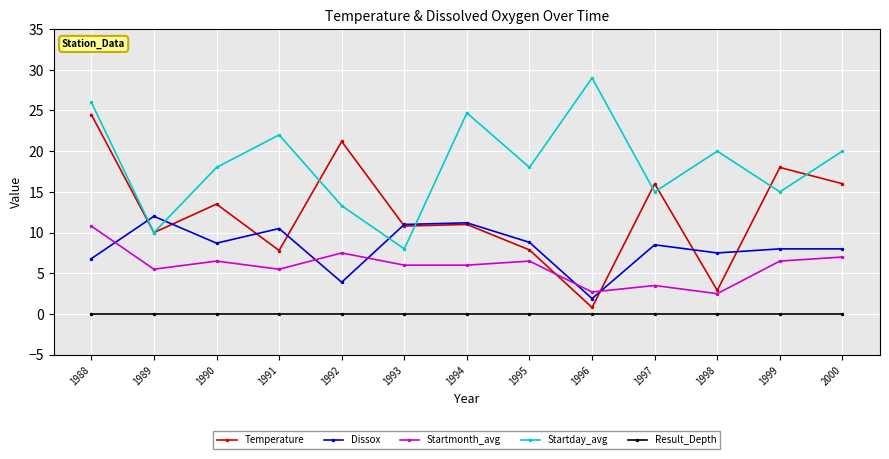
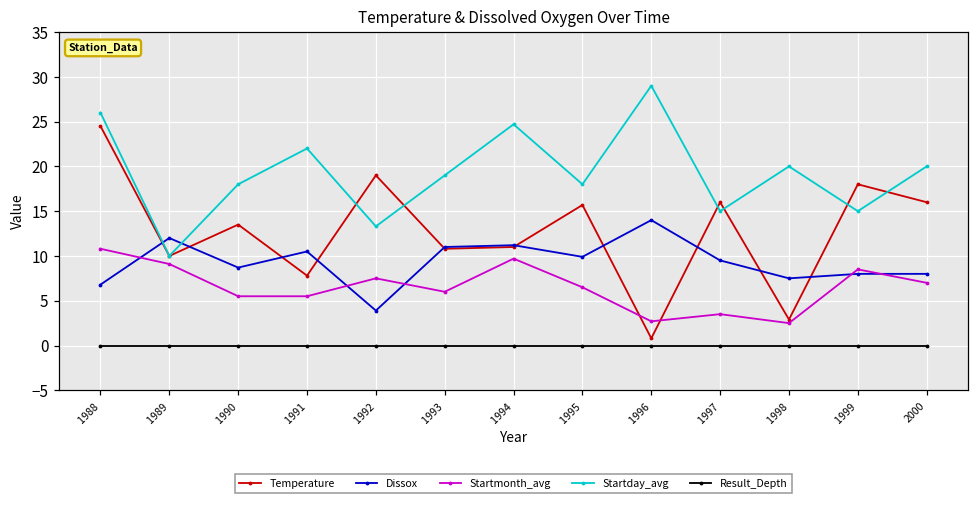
  {
    "Temperature": {
      "1988": 25,
      "1990": 14,
      "1991": 8,
-     "1992": 21,
-     "1995": 8,
+     "1992": 19,
+     "1995": 16,
      "1996": 1,
      "1997": 16,
      "1998": 3,
      "1999": 18,
      "2000": 16
    },
    "Dissox": {
      "1988": 7,
      "1989": 12,
      "1990": 9,
      "1991": 11,
      "1992": 4,
-     "1995": 9,
-     "1996": 2,
-     "1997": 9,
+     "1995": 10,
+     "1996": 14,
+     "1997": 10,
      "1998": 8,
      "1999": 8,
      "2000": 8
    },
    "Startmonth_avg": {
      "1988": 11,
-     "1989": 6,
-     "1990": 7,
+     "1989": 9,
+     "1990": 6,
      "1991": 6,
      "1992": 8,
      "1993": 6,
-     "1994": 6,
+     "1994": 10,
      "1995": 7,
      "1996": 3,
      "1997": 4,
      "1998": 3,
-     "1999": 7,
+     "1999": 9,
      "2000": 7
    },
    "Startday_avg": {
      "1988": 26,
      "1990": 18,
      "1991": 22,
      "1992": 13,
-     "1993": 8,
+     "1993": 19,
      "1994": 25,
      "1995": 18,
      "1996": 29,
      "1997": 15,
      "1998": 20,
      "1999": 15,
      "2000": 20
    },
    "Result_Depth": {
      "1988": 0,
      "1989": 0,
      "1990": 0,
      "1991": 0,
      "1992": 0,
      "1993": 0,
      "1994": 0,
      "1995": 0,
      "1996": 0,
      "1997": 0,
      "1998": 0,
      "1999": 0,
      "2000": 0
    }
  }
